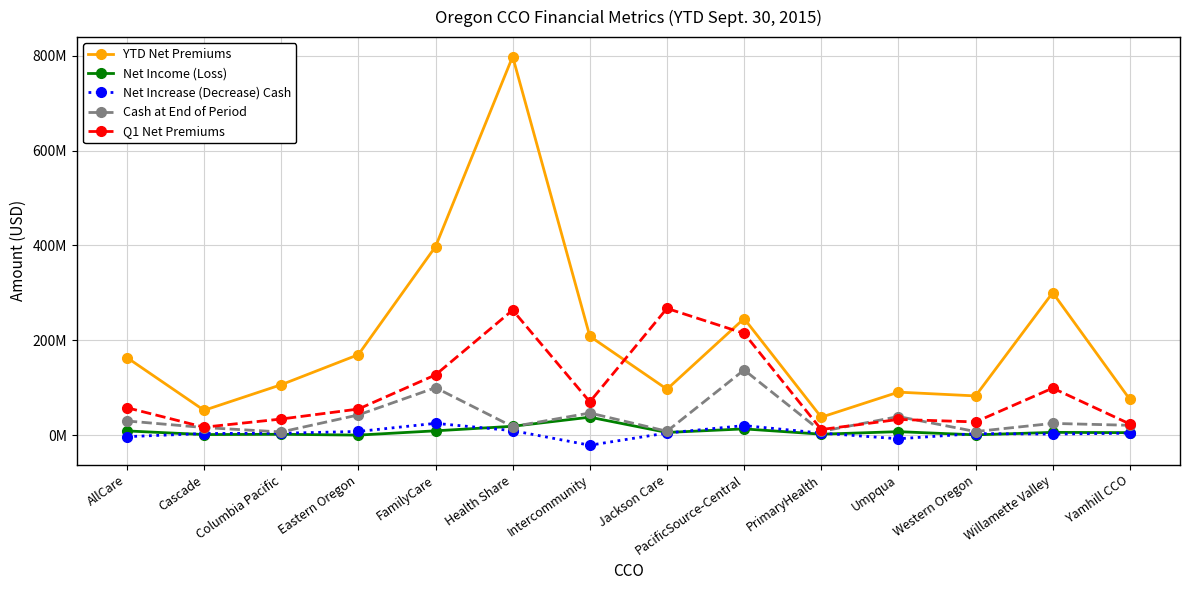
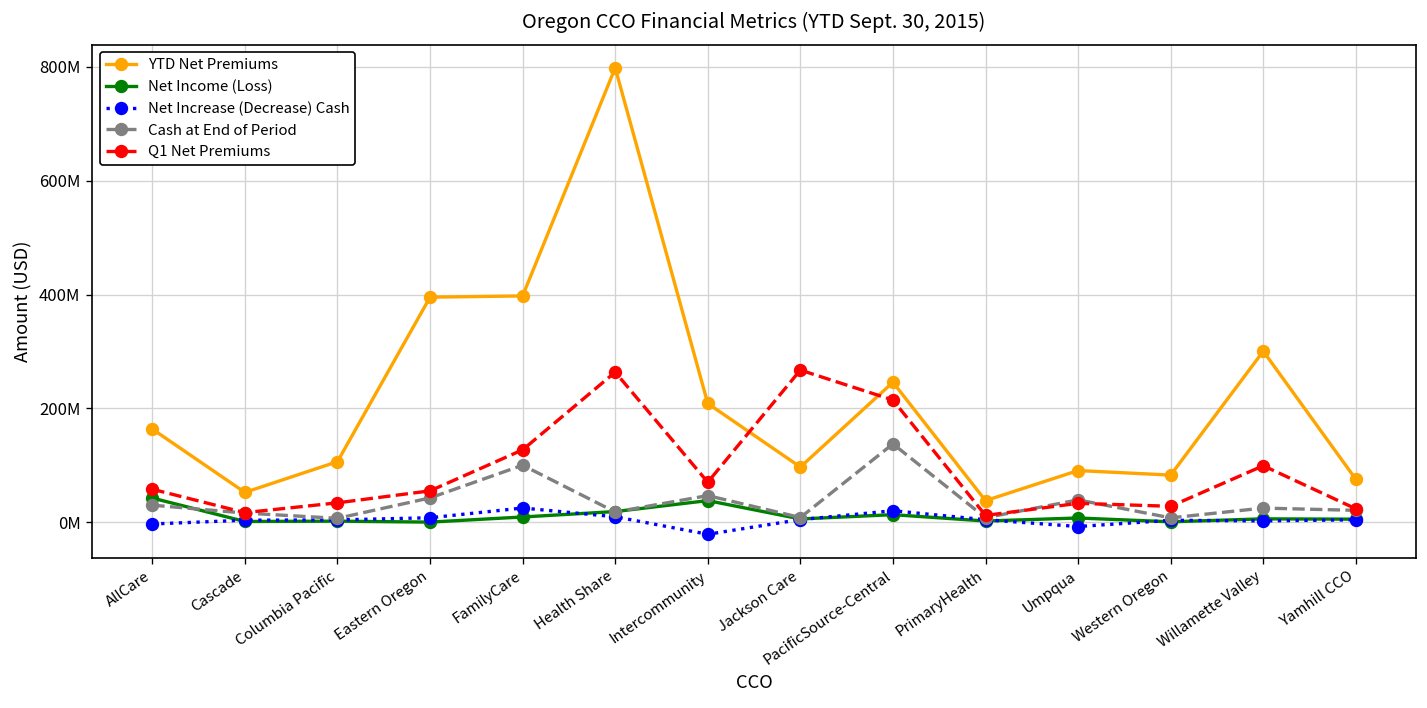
  {
    "YTD Net Premiums": {
      "AllCare": 160000000,
      "Cascade": 50000000,
      "Columbia Pacific": 110000000,
-     "Eastern Oregon": 170000000,
+     "Eastern Oregon": 400000000,
      "FamilyCare": 400000000,
      "Health Share": 800000000,
      "Intercommunity": 210000000,
      "Jackson Care": 100000000,
      "PacificSource-Central": 250000000,
      "PrimaryHealth": 40000000,
      "Umpqua": 90000000,
      "Western Oregon": 80000000,
      "Willamette Valley": 300000000,
      "Yamhill CCO": 80000000
    },
    "Net Income (Loss)": {
-     "AllCare": 10000000,
+     "AllCare": 40000000,
      "Eastern Oregon": 0,
      "FamilyCare": 10000000,
      "Intercommunity": 40000000,
      "PacificSource-Central": 10000000,
      "Umpqua": 10000000
    },
    "Net Increase (Decrease) Cash": {
      "AllCare": 0,
      "Eastern Oregon": 10000000,
      "FamilyCare": 30000000,
      "Health Share": 10000000,
      "Intercommunity": -20000000,
      "PacificSource-Central": 20000000,
      "Umpqua": -10000000
    },
    "Cash at End of Period": {
      "AllCare": 30000000,
      "Eastern Oregon": 40000000,
      "FamilyCare": 100000000,
      "Intercommunity": 50000000,
      "PacificSource-Central": 140000000,
      "Umpqua": 40000000,
      "Willamette Valley": 30000000
    },
    "Q1 Net Premiums": {
      "AllCare": 60000000,
      "Columbia Pacific": 30000000,
      "Eastern Oregon": 60000000,
      "FamilyCare": 130000000,
      "Health Share": 260000000,
      "Intercommunity": 70000000,
      "Jackson Care": 270000000,
      "PacificSource-Central": 210000000,
      "Umpqua": 30000000,
      "Western Oregon": 30000000,
      "Willamette Valley": 100000000
    }
  }
